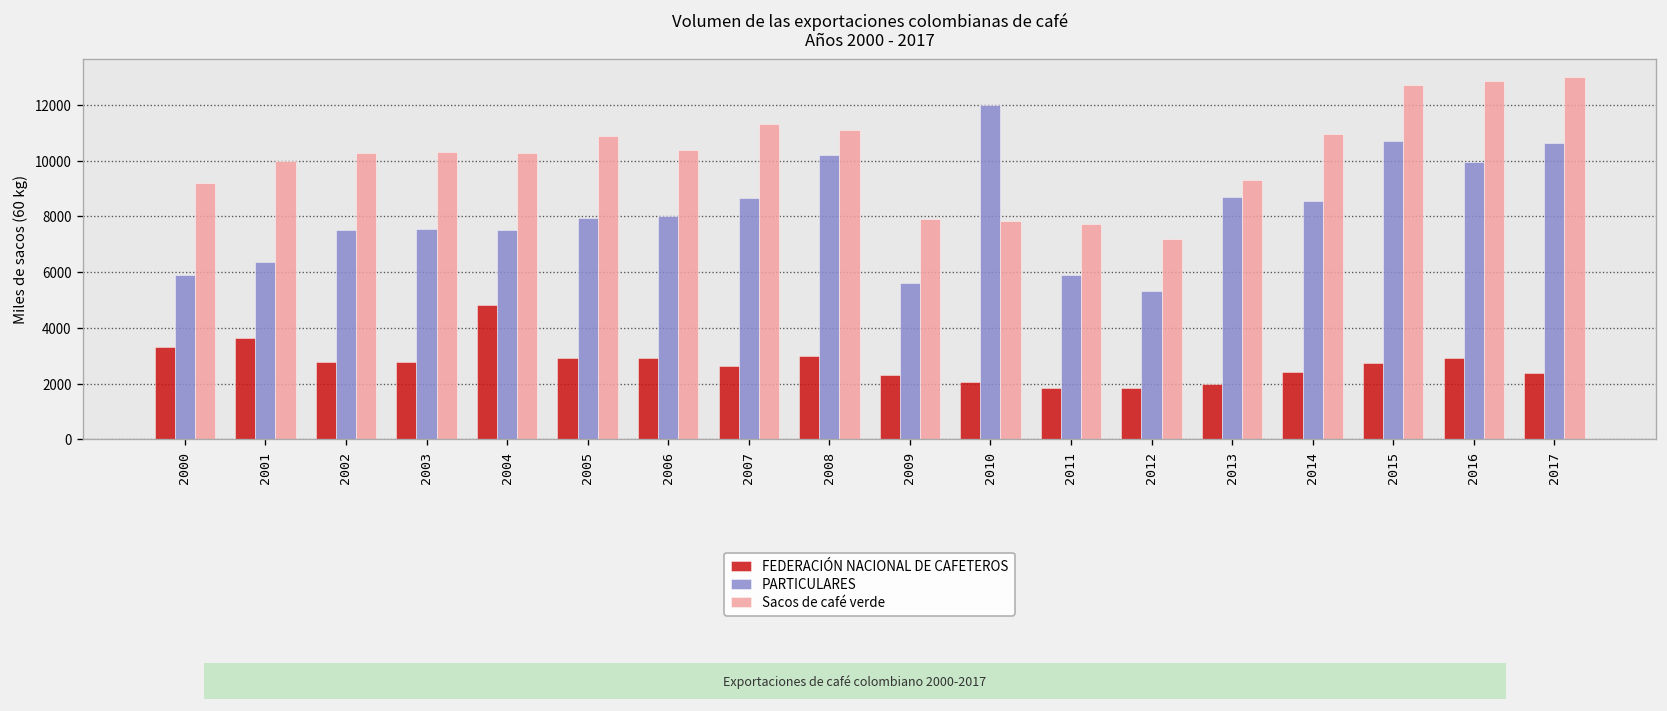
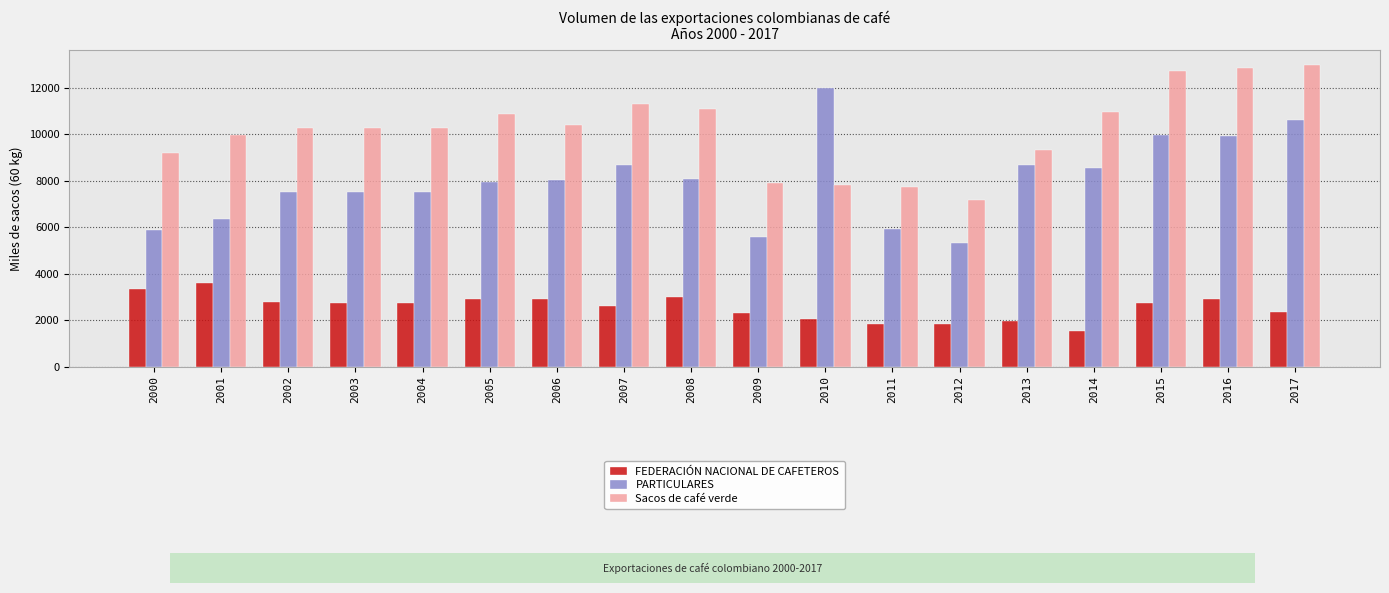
  {
    "FEDERACIÓN NACIONAL DE CAFETEROS": {
      "2000": 3300,
      "2001": 3600,
      "2002": 2800,
      "2003": 2800,
-     "2004": 4800,
+     "2004": 2800,
      "2005": 2900,
      "2006": 2900,
      "2007": 2600,
      "2008": 3000,
      "2009": 2300,
      "2010": 2000,
      "2011": 1800,
      "2012": 1900,
      "2013": 2000,
-     "2014": 2400,
+     "2014": 1500,
      "2015": 2700,
      "2016": 2900,
      "2017": 2400
    },
    "PARTICULARES": {
      "2000": 5900,
      "2001": 6400,
      "2002": 7500,
      "2003": 7500,
      "2004": 7500,
      "2005": 7900,
      "2006": 8000,
      "2007": 8700,
-     "2008": 10200,
+     "2008": 8100,
      "2009": 5600,
      "2010": 12000,
      "2011": 5900,
      "2012": 5300,
      "2013": 8700,
      "2014": 8500,
-     "2015": 10700,
+     "2015": 10000,
      "2016": 9900,
      "2017": 10600
    },
    "Sacos de café verde": {
      "2000": 9200,
      "2001": 10000,
      "2002": 10300,
      "2003": 10300,
      "2004": 10300,
      "2005": 10900,
      "2006": 10400,
      "2007": 11300,
      "2008": 11100,
      "2009": 7900,
      "2010": 7800,
      "2011": 7700,
      "2012": 7200,
      "2013": 9300,
      "2014": 11000,
      "2015": 12700,
      "2016": 12800,
      "2017": 13000
    }
  }
